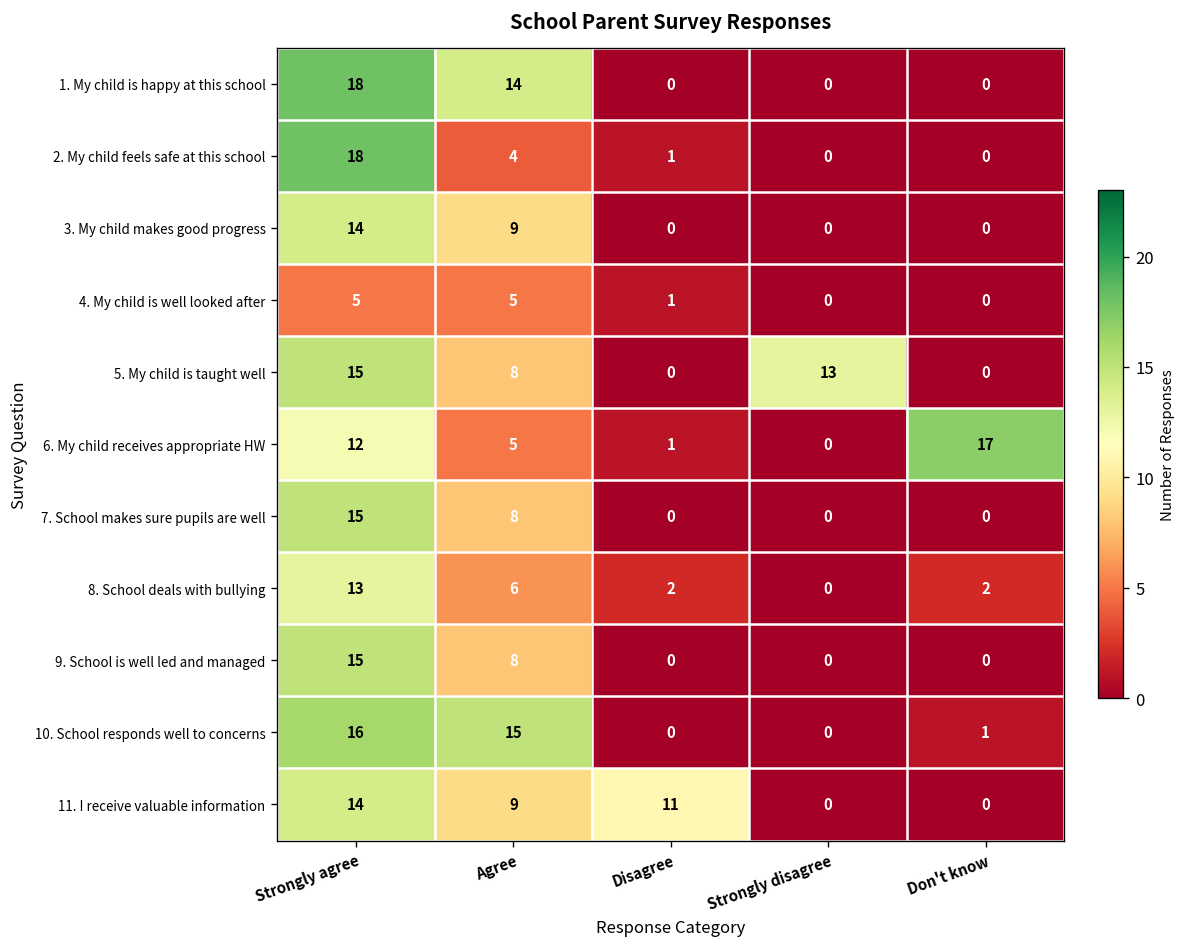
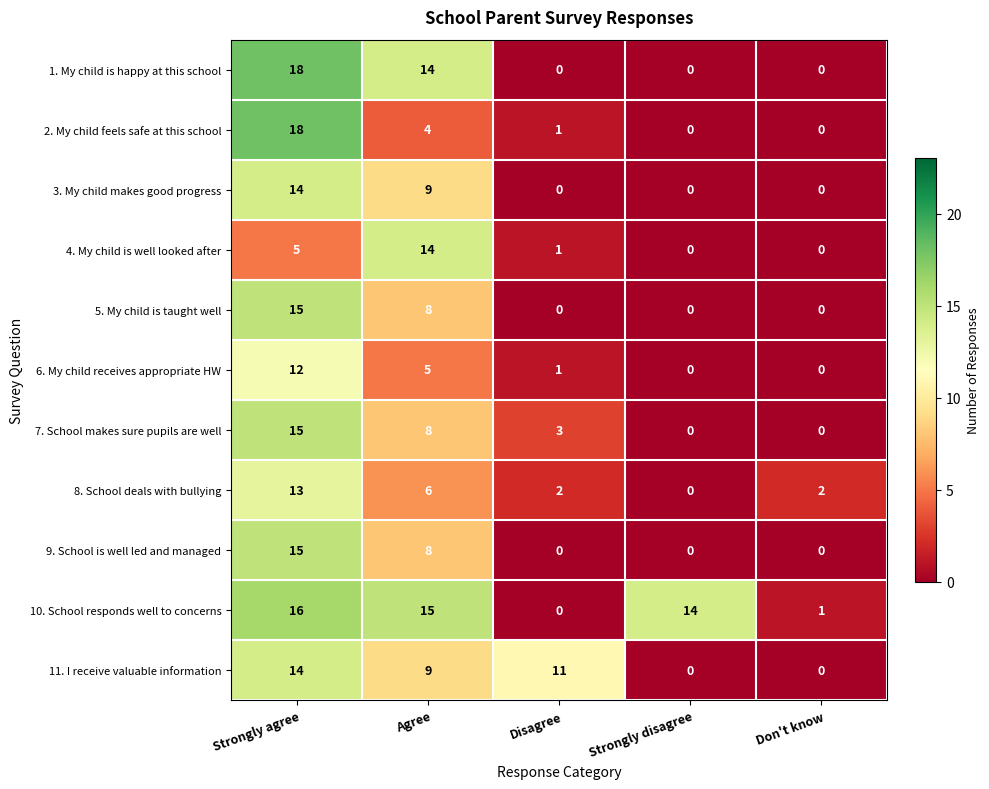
  {
    "1. My child is happy at this school": {
      "Strongly agree": 18,
      "Agree": 14,
      "Disagree": 0,
      "Strongly disagree": 0,
      "Don't know": 0
    },
    "2. My child feels safe at this school": {
      "Strongly agree": 18,
      "Agree": 4,
      "Disagree": 1,
      "Strongly disagree": 0,
      "Don't know": 0
    },
    "3. My child makes good progress": {
      "Strongly agree": 14,
      "Agree": 9,
      "Disagree": 0,
      "Strongly disagree": 0,
      "Don't know": 0
    },
    "4. My child is well looked after": {
      "Strongly agree": 5,
-     "Agree": 5,
+     "Agree": 14,
      "Disagree": 1,
      "Strongly disagree": 0,
      "Don't know": 0
    },
    "5. My child is taught well": {
      "Strongly agree": 15,
      "Agree": 8,
      "Disagree": 0,
-     "Strongly disagree": 13,
+     "Strongly disagree": 0,
      "Don't know": 0
    },
    "6. My child receives appropriate HW": {
      "Strongly agree": 12,
      "Agree": 5,
      "Disagree": 1,
      "Strongly disagree": 0,
-     "Don't know": 17
+     "Don't know": 0
    },
    "7. School makes sure pupils are well": {
      "Strongly agree": 15,
      "Agree": 8,
-     "Disagree": 0,
+     "Disagree": 3,
      "Strongly disagree": 0,
      "Don't know": 0
    },
    "8. School deals with bullying": {
      "Strongly agree": 13,
      "Agree": 6,
      "Disagree": 2,
      "Strongly disagree": 0,
      "Don't know": 2
    },
    "9. School is well led and managed": {
      "Strongly agree": 15,
      "Agree": 8,
      "Disagree": 0,
      "Strongly disagree": 0,
      "Don't know": 0
    },
    "10. School responds well to concerns": {
      "Strongly agree": 16,
      "Agree": 15,
      "Disagree": 0,
-     "Strongly disagree": 0,
+     "Strongly disagree": 14,
      "Don't know": 1
    },
    "11. I receive valuable information": {
      "Strongly agree": 14,
      "Agree": 9,
      "Disagree": 11,
      "Strongly disagree": 0,
      "Don't know": 0
    }
  }
